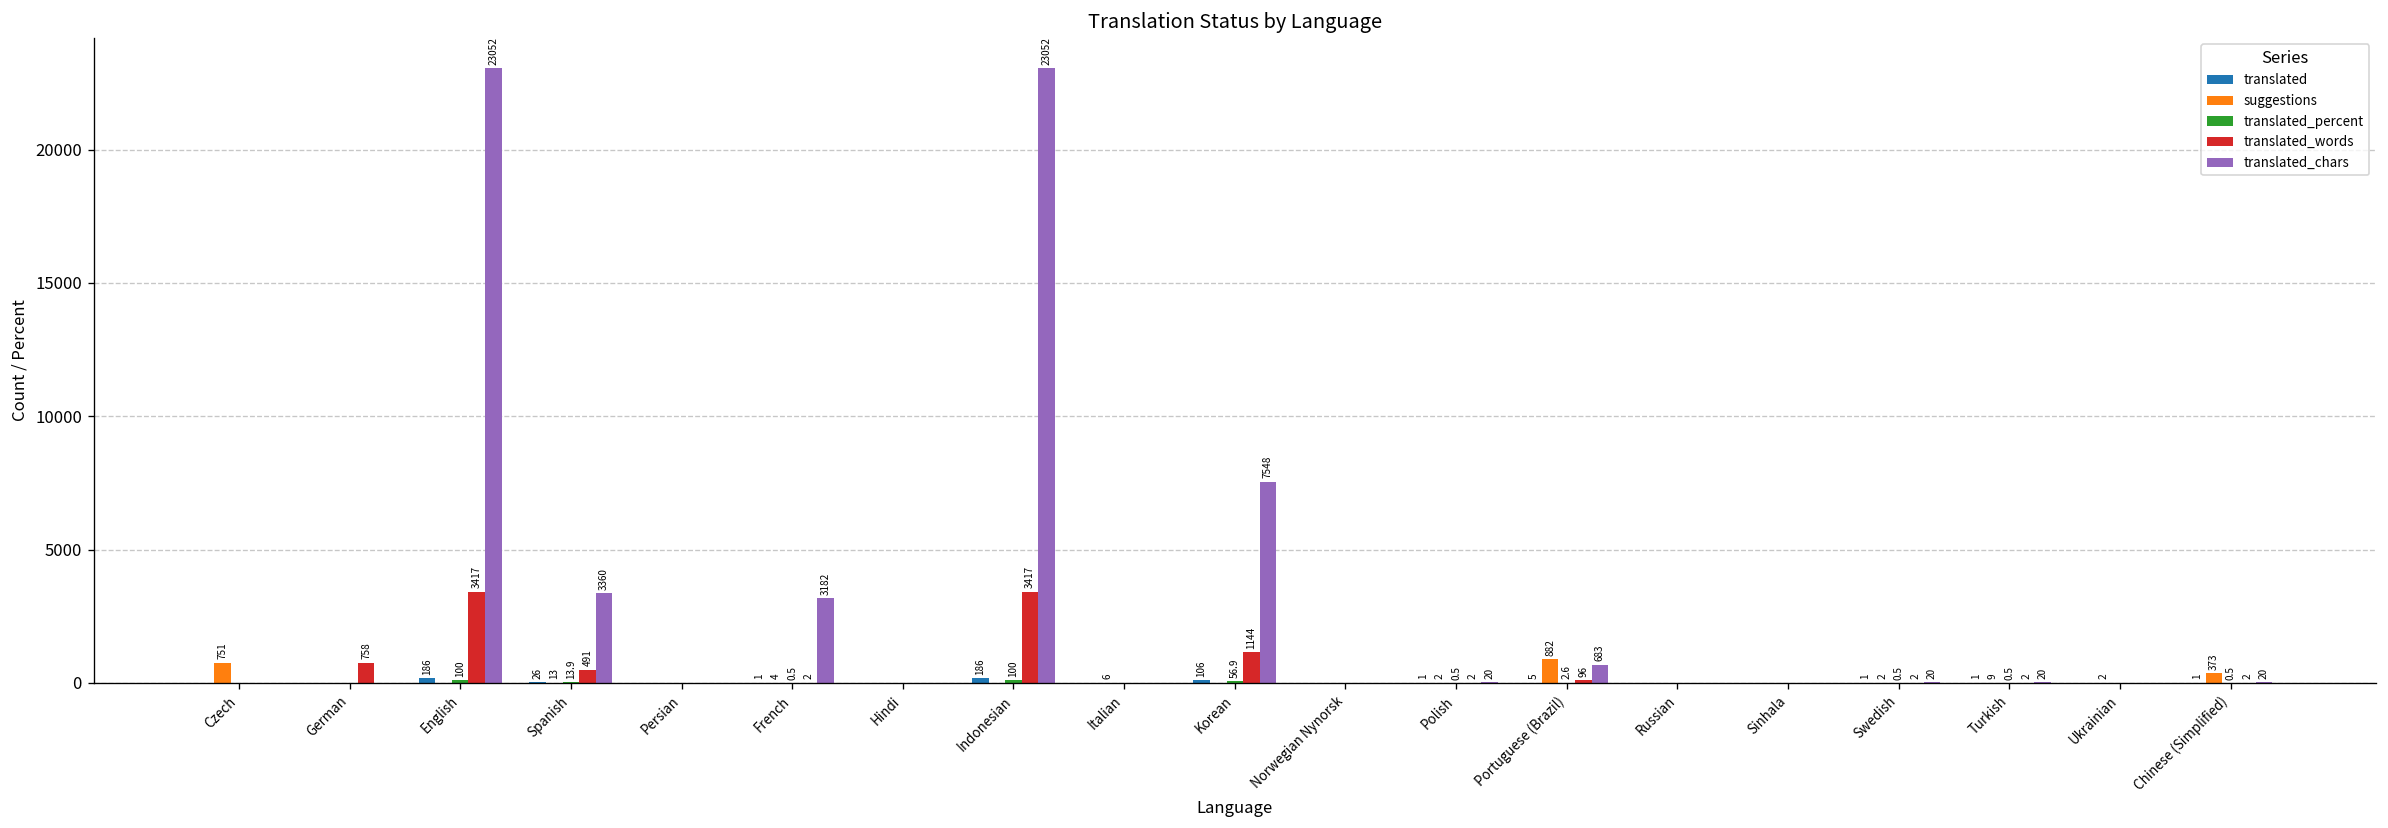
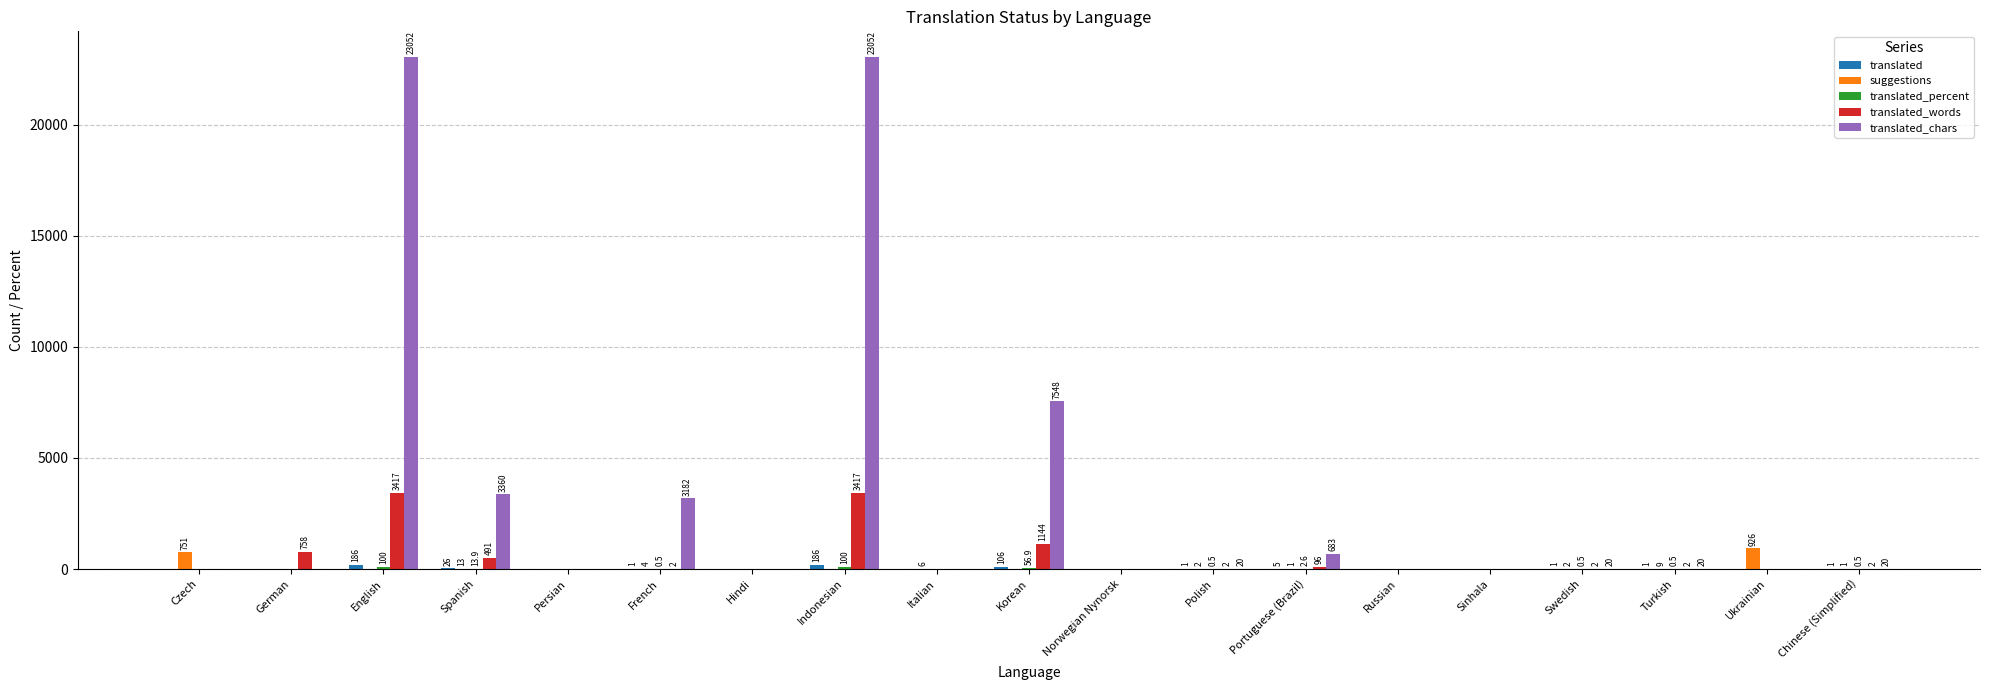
  {
    "translated": {
      "English": 186,
      "Spanish": 26,
      "French": 1,
      "Indonesian": 186,
      "Korean": 106,
      "Polish": 1,
      "Portuguese (Brazil)": 5,
      "Swedish": 1,
      "Turkish": 1,
      "Chinese (Simplified)": 1
    },
    "suggestions": {
      "Czech": 751,
      "Spanish": 13,
      "French": 4,
      "Italian": 6,
      "Polish": 2,
-     "Portuguese (Brazil)": 882,
+     "Portuguese (Brazil)": 1,
      "Swedish": 2,
      "Turkish": 9,
-     "Ukrainian": 2,
-     "Chinese (Simplified)": 373
+     "Ukrainian": 926,
+     "Chinese (Simplified)": 1
    },
    "translated_percent": {
      "English": 100,
      "Spanish": 13.9,
      "French": 0.5,
      "Indonesian": 100,
      "Korean": 56.9,
      "Polish": 0.5,
      "Portuguese (Brazil)": 2.6,
      "Swedish": 0.5,
      "Turkish": 0.5,
      "Chinese (Simplified)": 0.5
    },
    "translated_words": {
      "German": 758,
      "English": 3417,
      "Spanish": 491,
      "French": 2,
      "Indonesian": 3417,
      "Korean": 1144,
      "Polish": 2,
      "Portuguese (Brazil)": 96,
      "Swedish": 2,
      "Turkish": 2,
      "Chinese (Simplified)": 2
    },
    "translated_chars": {
      "English": 23052,
      "Spanish": 3360,
      "French": 3182,
      "Indonesian": 23052,
      "Korean": 7548,
      "Polish": 20,
      "Portuguese (Brazil)": 683,
      "Swedish": 20,
      "Turkish": 20,
      "Chinese (Simplified)": 20
    }
  }
